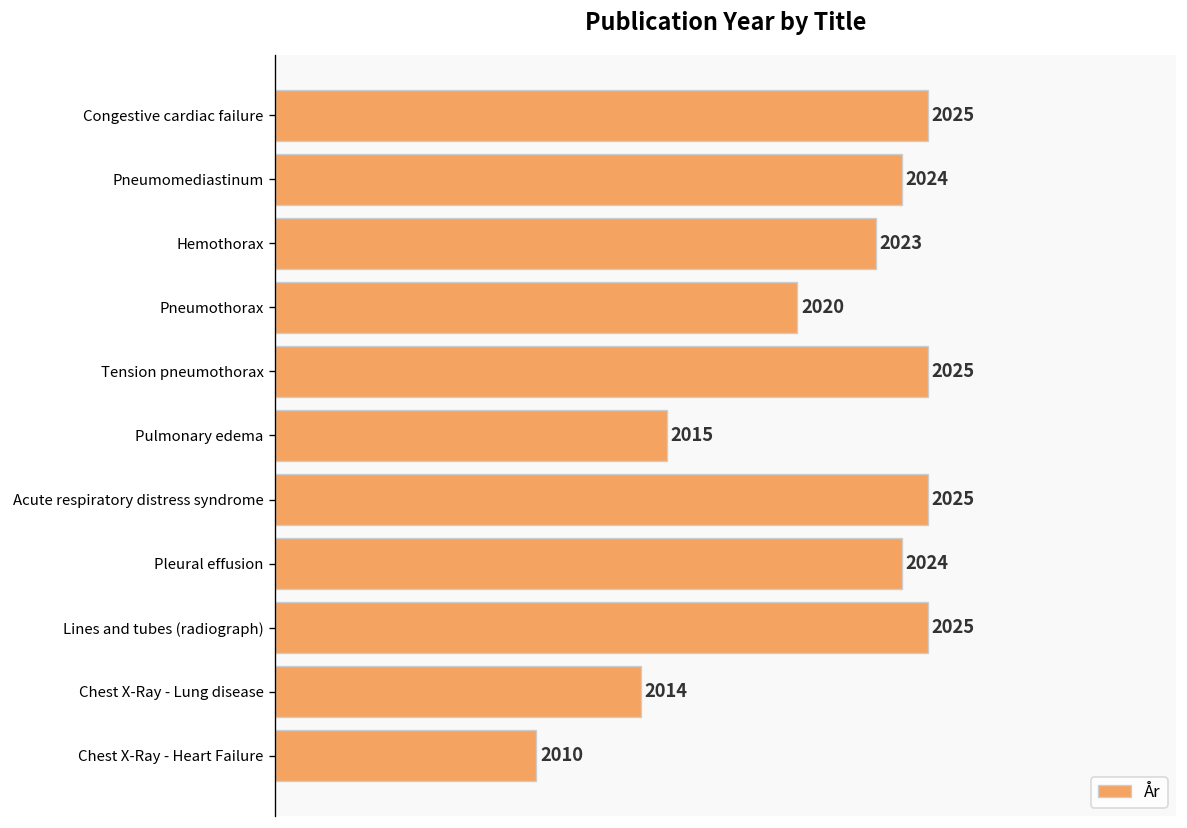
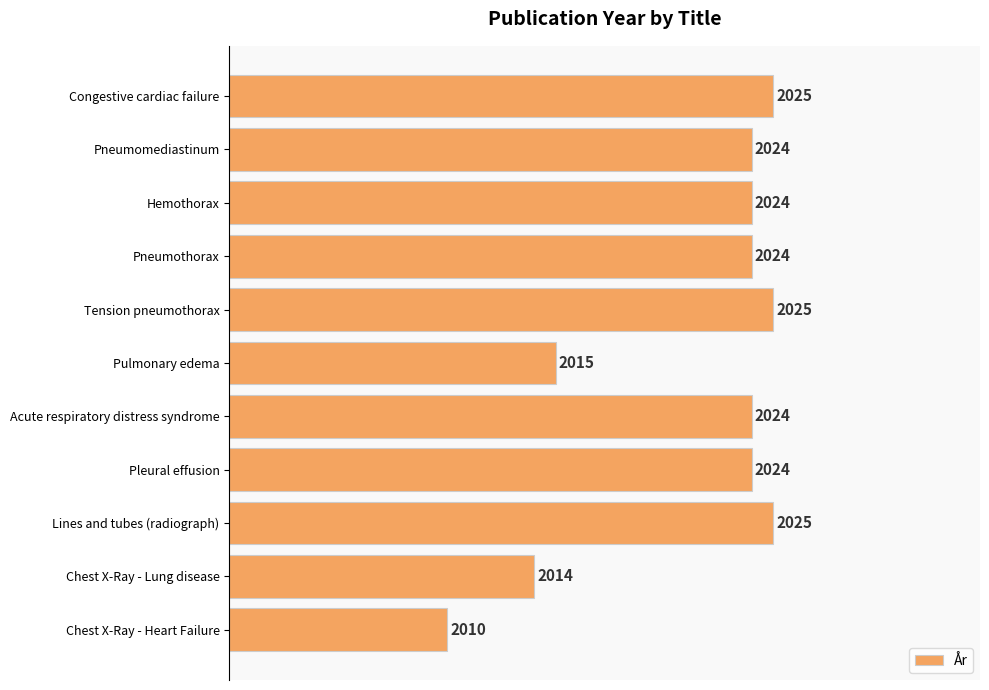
  {
-   "Hemothorax": 2023,
-   "Pneumothorax": 2020,
-   "Acute respiratory distress syndrome": 2025
+   "Hemothorax": 2024,
+   "Pneumothorax": 2024,
+   "Acute respiratory distress syndrome": 2024
  }
